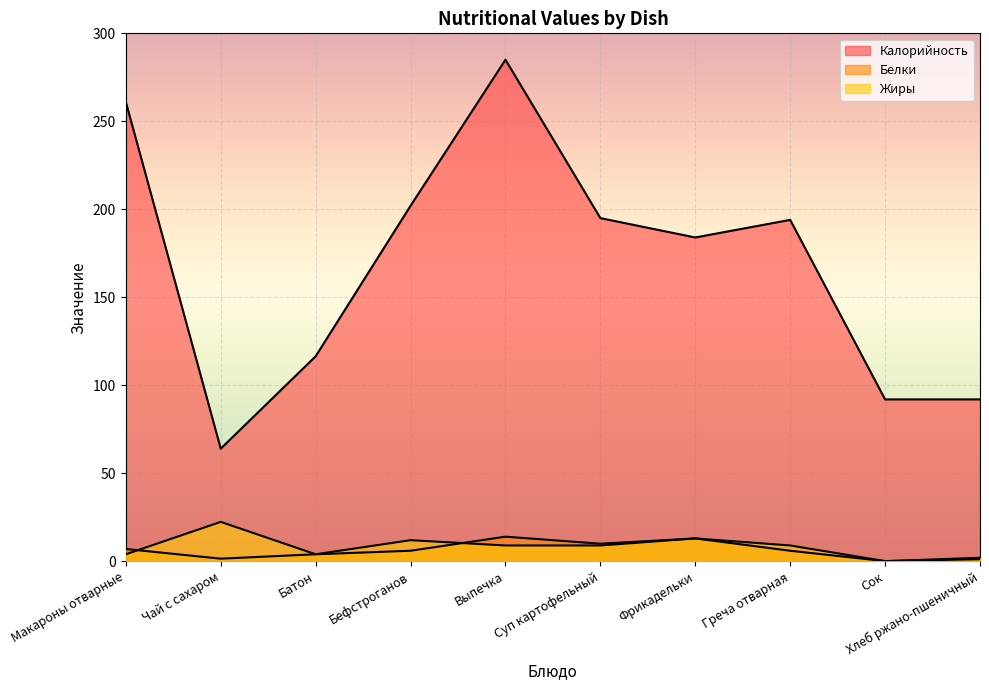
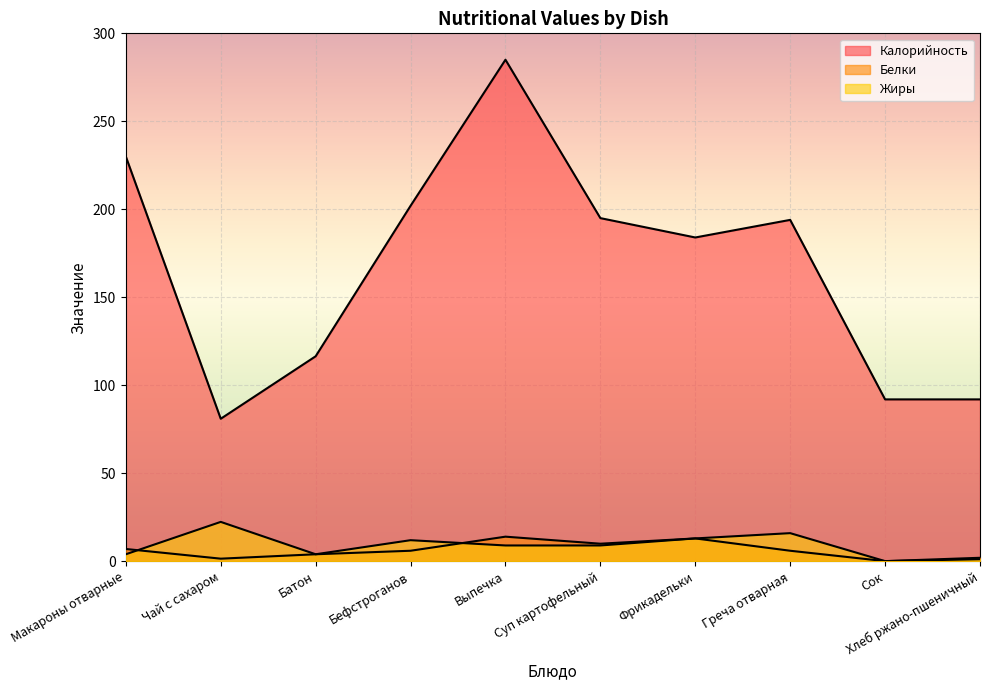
  {
    "Калорийность": {
-     "Макароны отварные": 261,
-     "Чай с сахаром": 64,
+     "Макароны отварные": 230,
+     "Чай с сахаром": 81,
      "Батон": 117,
      "Бефстроганов": 202,
      "Выпечка": 285,
      "Суп картофельный": 195,
      "Фрикадельки": 184,
      "Греча отварная": 194,
      "Сок": 92,
      "Хлеб ржано-пшеничный": 92
    },
    "Белки": {
      "Макароны отварные": 7,
      "Чай с сахаром": 2,
      "Бефстроганов": 6,
      "Выпечка": 14,
      "Греча отварная": 6
    },
    "Жиры": {
      "Макароны отварные": 4,
      "Чай с сахаром": 22,
      "Бефстроганов": 12,
      "Выпечка": 9,
-     "Греча отварная": 9
+     "Греча отварная": 16
    }
  }
